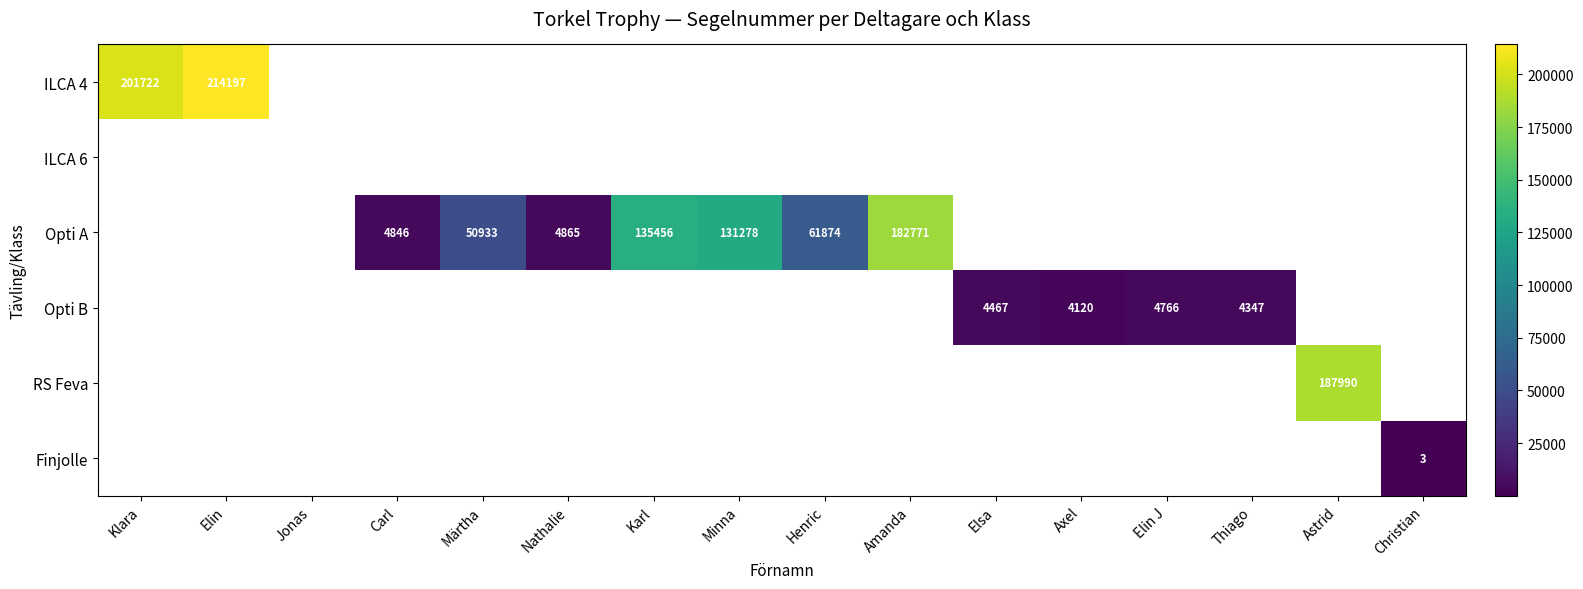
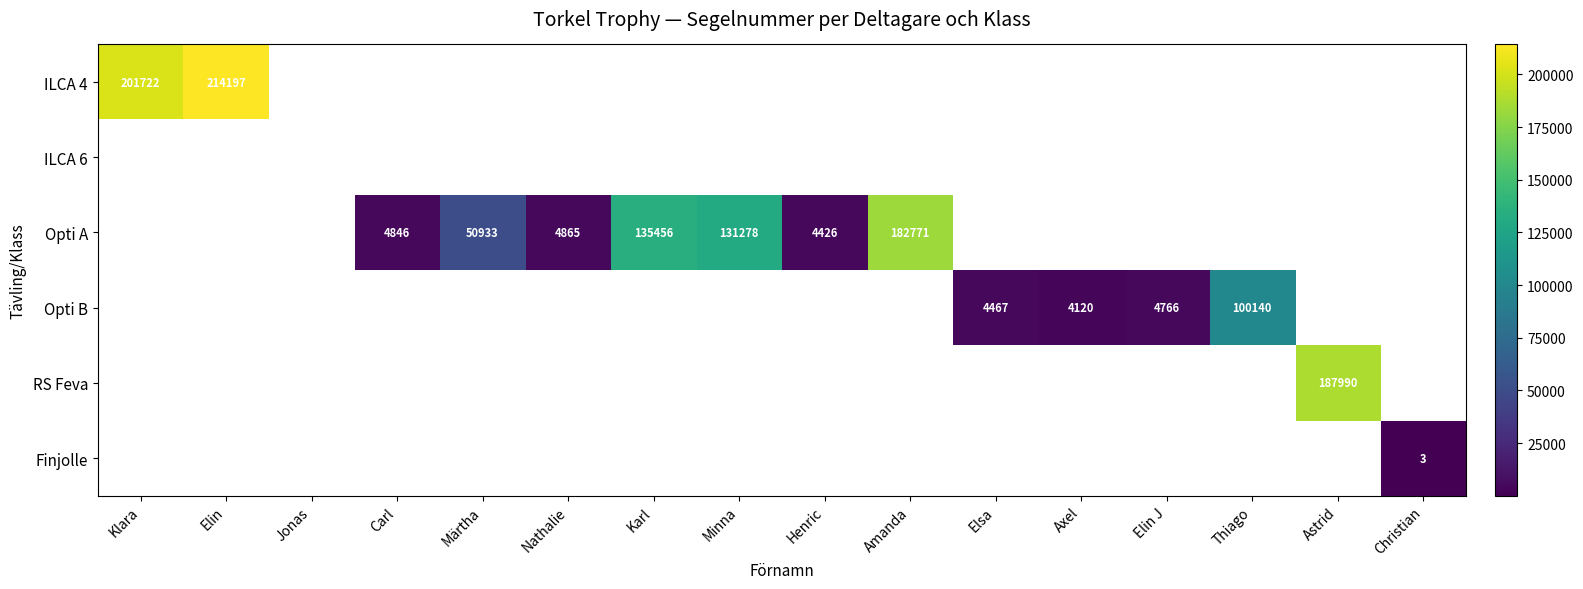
  {
    "ILCA 4": {
      "Klara": 201722,
      "Elin": 214197
    },
    "Opti A": {
      "Carl": 4846,
      "Märtha": 50933,
      "Nathalie": 4865,
      "Karl": 135456,
      "Minna": 131278,
-     "Henric": 61874,
+     "Henric": 4426,
      "Amanda": 182771
    },
    "Opti B": {
      "Elsa": 4467,
      "Axel": 4120,
      "Elin J": 4766,
-     "Thiago": 4347
+     "Thiago": 100140
    },
    "RS Feva": {
      "Astrid": 187990
    },
    "Finjolle": {
      "Christian": 3
    }
  }
